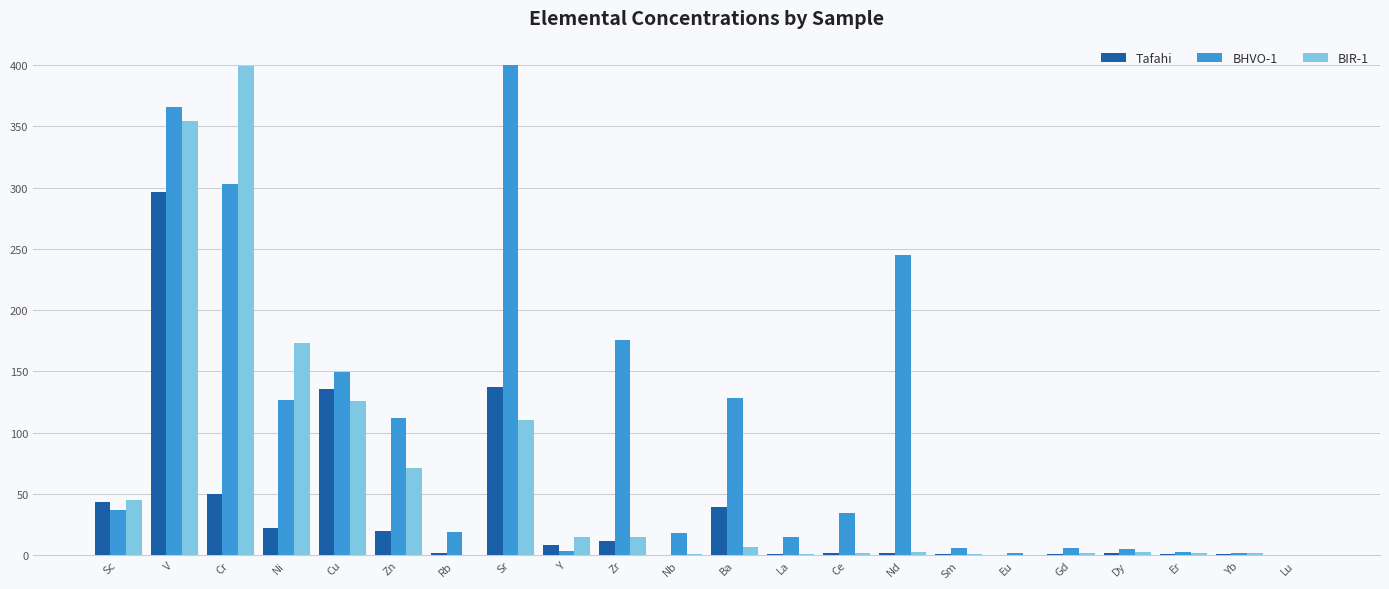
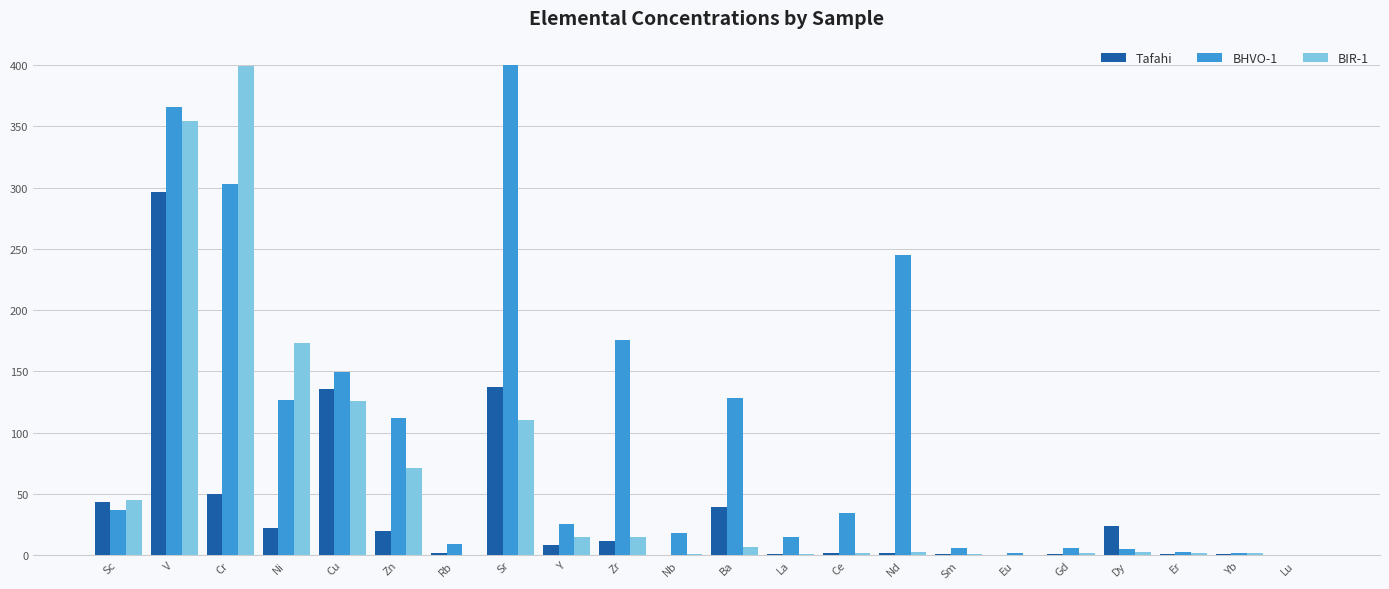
  {
    "Tafahi": {
      "Sc": 43,
      "V": 296,
      "Cr": 50,
      "Ni": 22,
      "Cu": 136,
      "Zn": 20,
      "Sr": 137,
      "Y": 8,
      "Zr": 12,
      "Ba": 40,
      "Ce": 2,
-     "Dy": 1
+     "Dy": 24
    },
    "BHVO-1": {
      "Sc": 37,
      "V": 365,
      "Cr": 303,
      "Ni": 126,
      "Cu": 149,
      "Zn": 112,
-     "Rb": 19,
+     "Rb": 9,
      "Sr": 400,
-     "Y": 4,
+     "Y": 25,
      "Zr": 176,
      "Nb": 18,
      "Ba": 128,
      "La": 15,
      "Ce": 35,
      "Nd": 245,
      "Sm": 6,
      "Gd": 6,
      "Dy": 5,
      "Er": 2
    },
    "BIR-1": {
      "Sc": 45,
      "V": 354,
      "Cr": 400,
      "Ni": 173,
      "Cu": 126,
      "Zn": 71,
      "Sr": 110,
      "Y": 15,
      "Zr": 15,
      "Ba": 6,
      "Nd": 2,
      "Dy": 3
    }
  }
